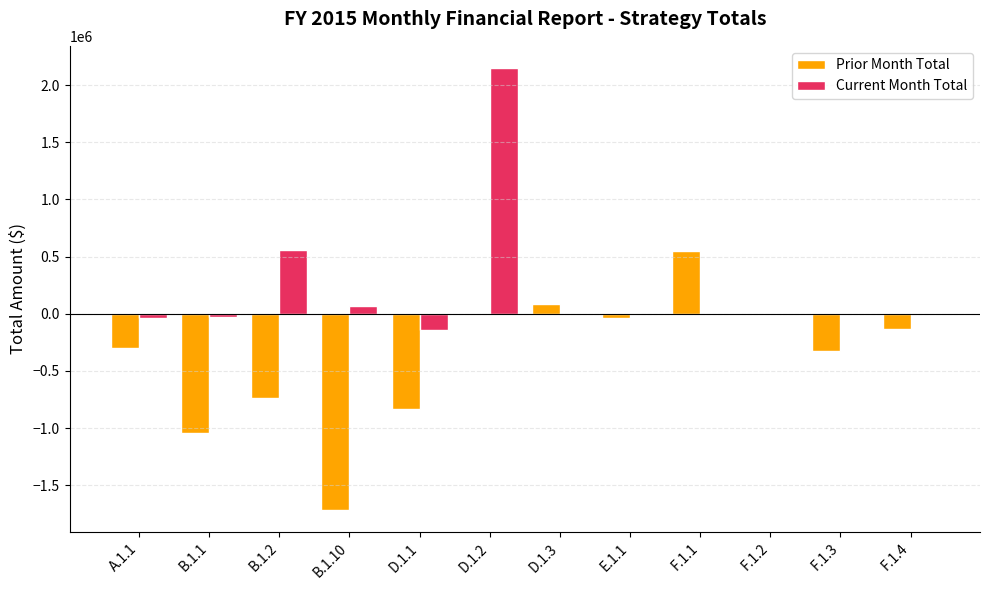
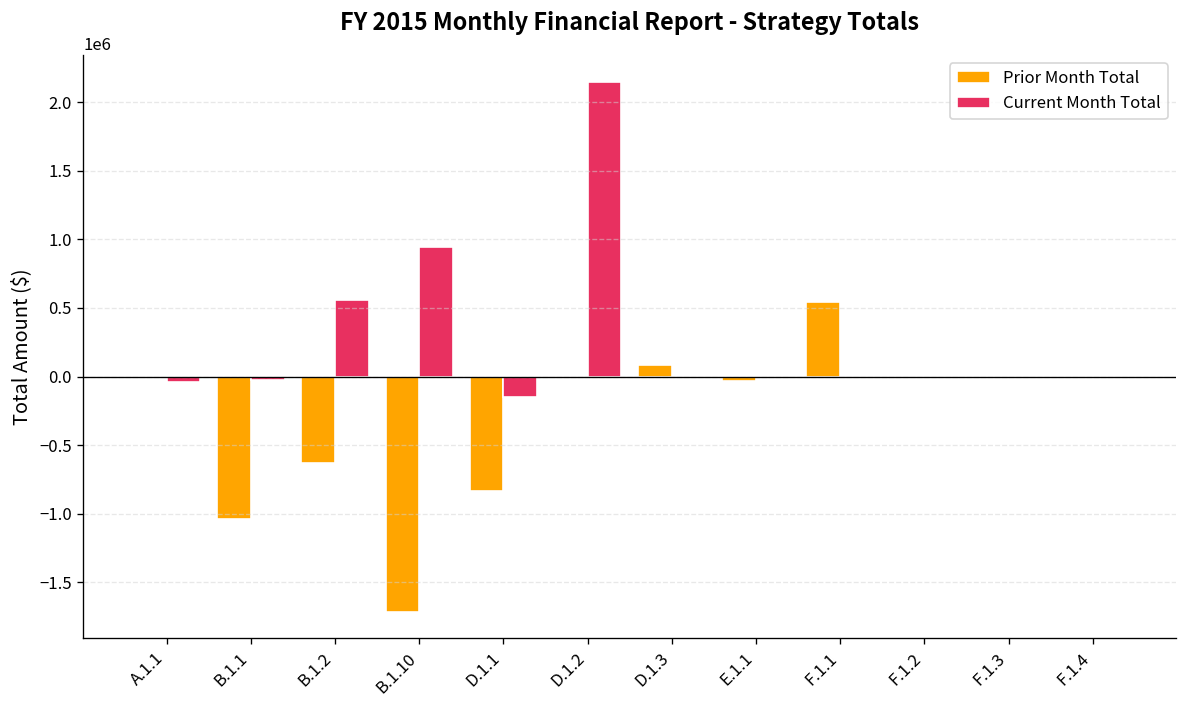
  {
    "Prior Month Total": {
-     "A.1.1": -300000,
+     "A.1.1": 0,
      "B.1.1": -1040000,
-     "B.1.2": -730000,
+     "B.1.2": -630000,
      "B.1.10": -1720000,
      "D.1.1": -830000,
      "D.1.3": 80000,
      "E.1.1": -30000,
      "F.1.1": 550000,
-     "F.1.3": -320000,
-     "F.1.4": -140000
+     "F.1.3": 0,
+     "F.1.4": -10000
    },
    "Current Month Total": {
      "A.1.1": -40000,
      "B.1.1": -30000,
      "B.1.2": 560000,
-     "B.1.10": 70000,
+     "B.1.10": 950000,
      "D.1.1": -150000,
      "D.1.2": 2150000,
      "D.1.3": 0,
      "E.1.1": 0,
      "F.1.1": 0,
      "F.1.2": 0,
      "F.1.3": 0,
      "F.1.4": 0
    }
  }
